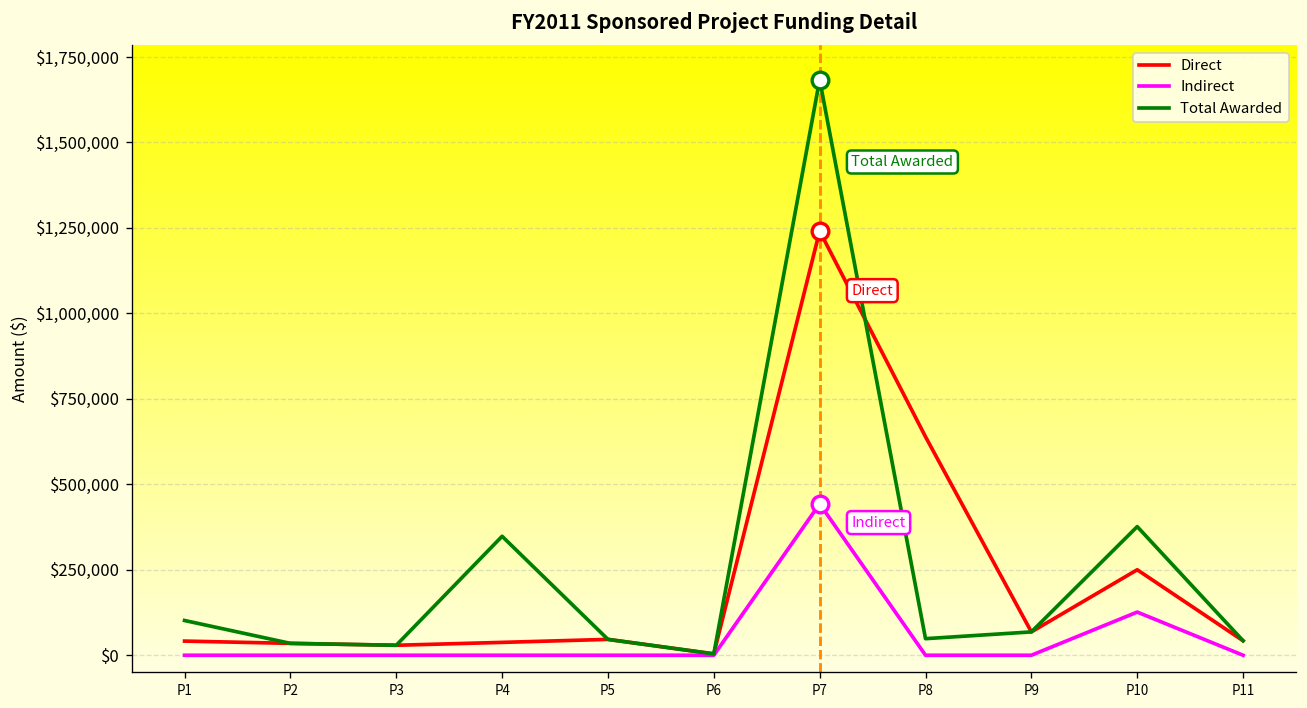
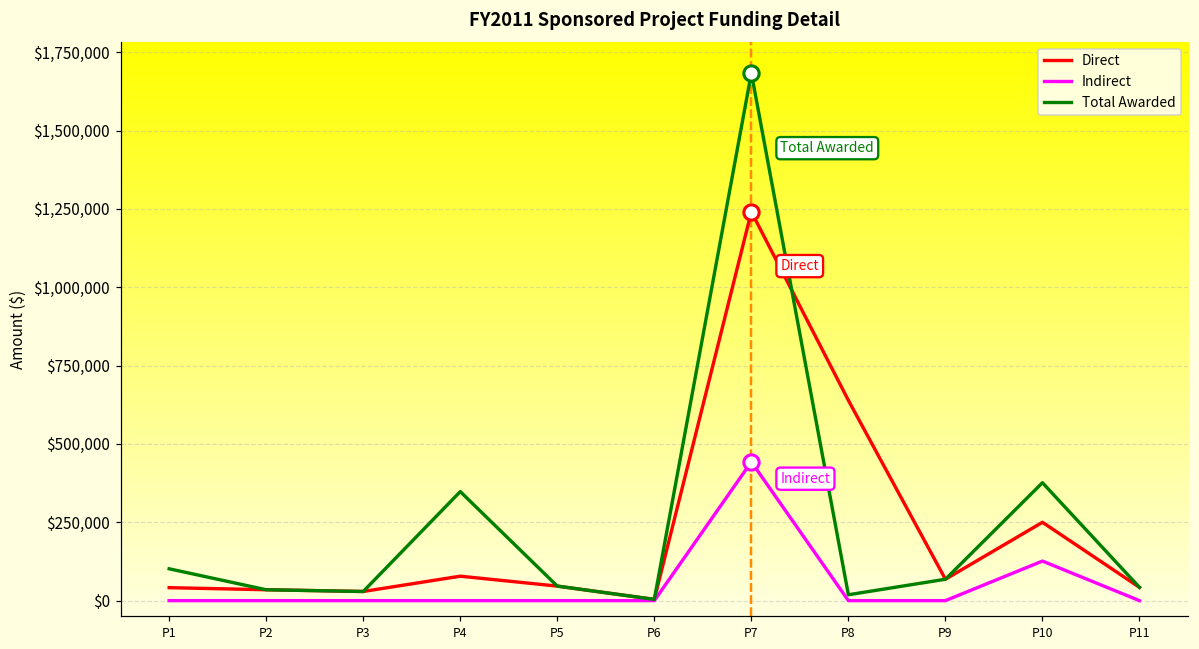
  {
    "Direct": {
      "P1": "$40,000",
-     "P4": "$40,000",
+     "P4": "$80,000",
      "P8": "$640,000",
      "P10": "$250,000"
    },
    "Indirect": {
      "P1": "$0",
      "P2": "$0",
      "P3": "$0",
      "P4": "$0",
      "P5": "$0",
      "P8": "$0",
      "P9": "$0",
      "P10": "$130,000",
      "P11": "$0"
    },
    "Total Awarded": {
      "P1": "$100,000",
      "P4": "$350,000",
-     "P8": "$50,000",
+     "P8": "$20,000",
      "P10": "$380,000"
    }
  }
